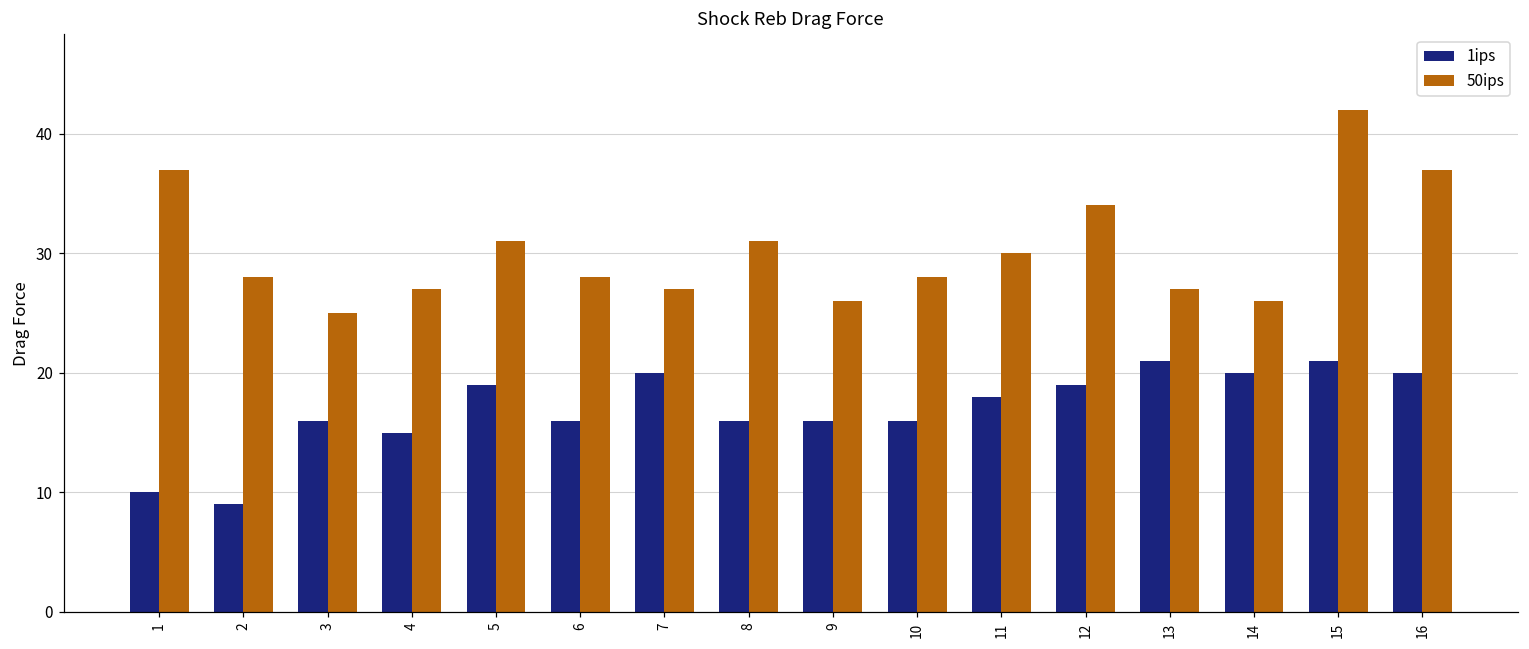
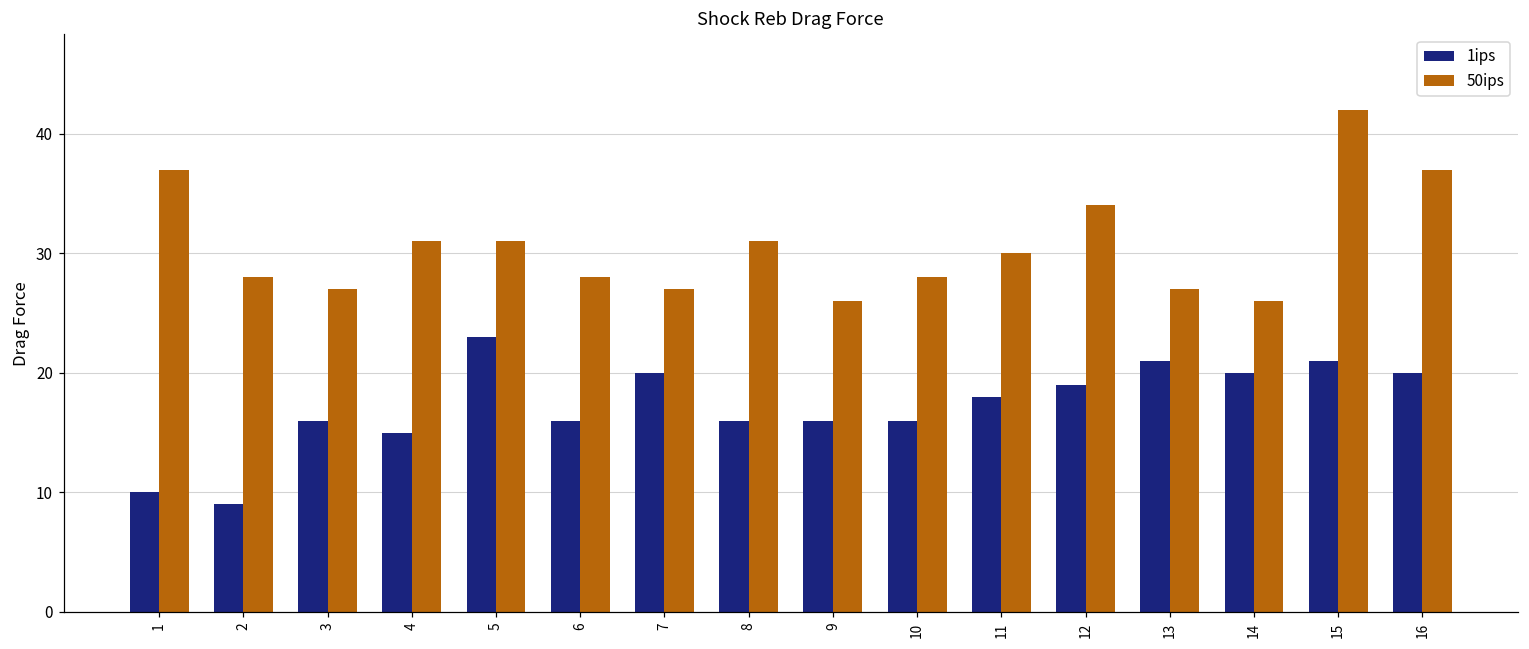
  {
    "1ips": {
      "1": 10,
      "2": 9,
      "3": 16,
      "4": 15,
-     "5": 19,
+     "5": 23,
      "6": 16,
      "7": 20,
      "8": 16,
      "9": 16,
      "10": 16,
      "11": 18,
      "12": 19,
      "13": 21,
      "14": 20,
      "15": 21,
      "16": 20
    },
    "50ips": {
      "1": 37,
      "2": 28,
-     "3": 25,
-     "4": 27,
+     "3": 27,
+     "4": 31,
      "5": 31,
      "6": 28,
      "7": 27,
      "8": 31,
      "9": 26,
      "10": 28,
      "11": 30,
      "12": 34,
      "13": 27,
      "14": 26,
      "15": 42,
      "16": 37
    }
  }
